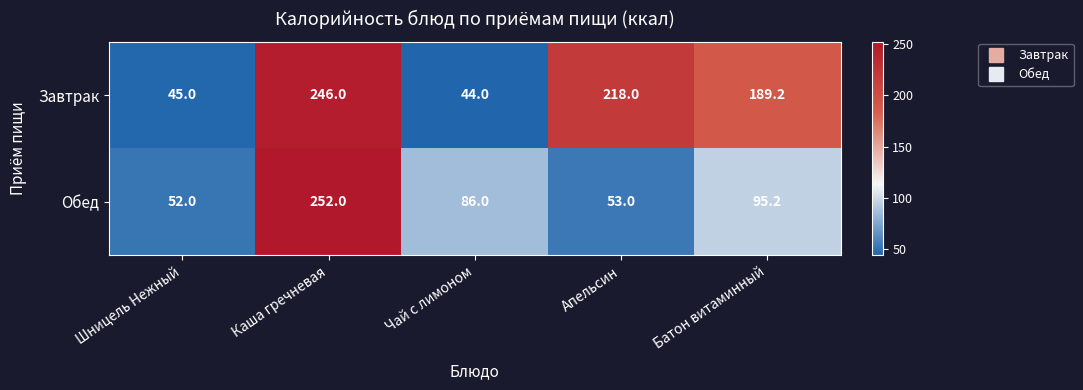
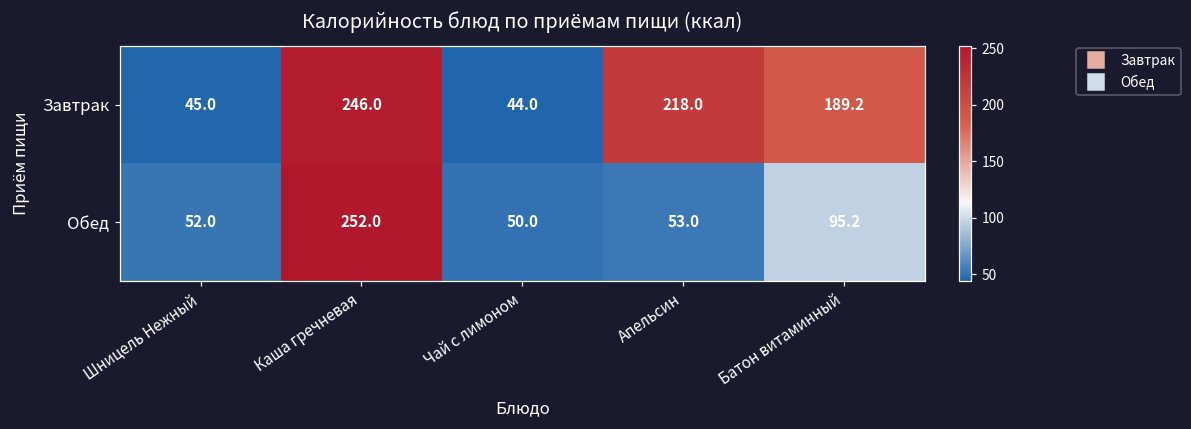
  {
    "Завтрак": {
      "Шницель Нежный": 45.0,
      "Каша гречневая": 246.0,
      "Чай с лимоном": 44.0,
      "Апельсин": 218.0,
      "Батон витаминный": 189.2
    },
    "Обед": {
      "Шницель Нежный": 52.0,
      "Каша гречневая": 252.0,
-     "Чай с лимоном": 86.0,
+     "Чай с лимоном": 50.0,
      "Апельсин": 53.0,
      "Батон витаминный": 95.2
    }
  }
